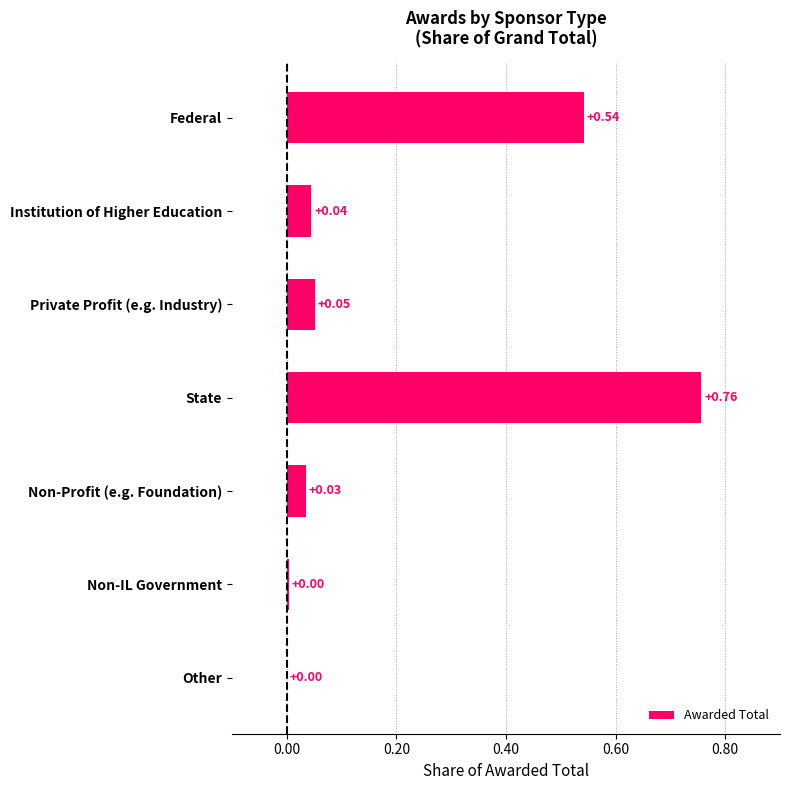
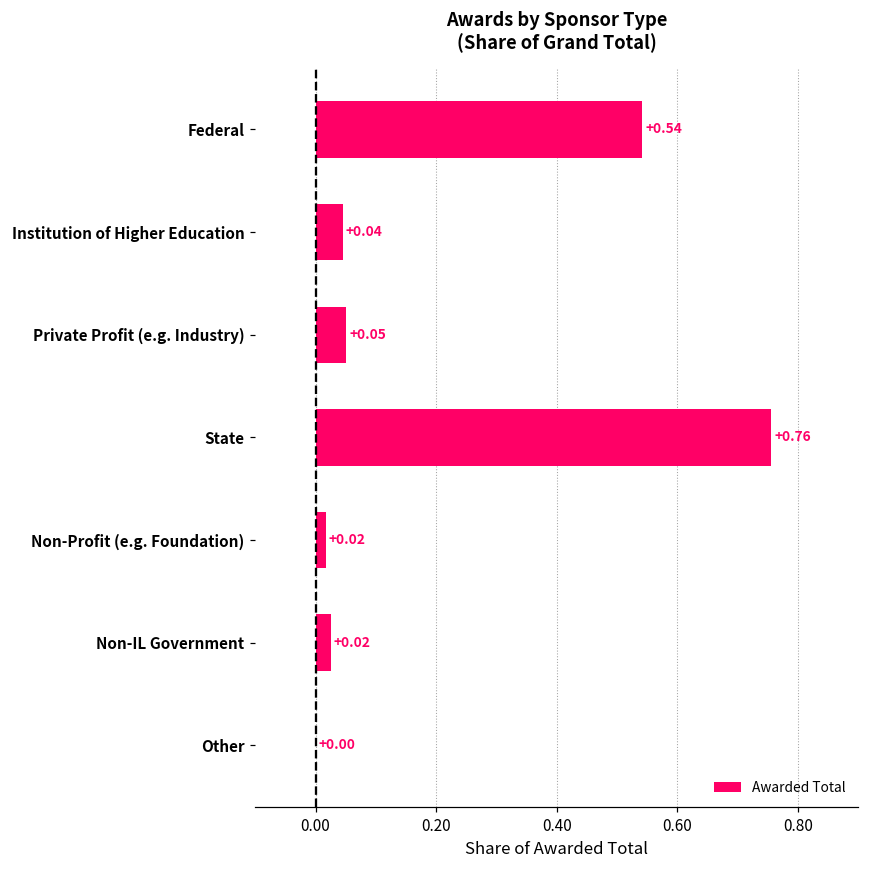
  {
    "Federal": "+0.54",
    "Institution of Higher Education": "+0.04",
    "Private Profit (e.g. Industry)": "+0.05",
    "State": "+0.76",
-   "Non-Profit (e.g. Foundation)": "+0.03",
-   "Non-IL Government": "+0.00",
+   "Non-Profit (e.g. Foundation)": "+0.02",
+   "Non-IL Government": "+0.02",
    "Other": "+0.00"
  }
